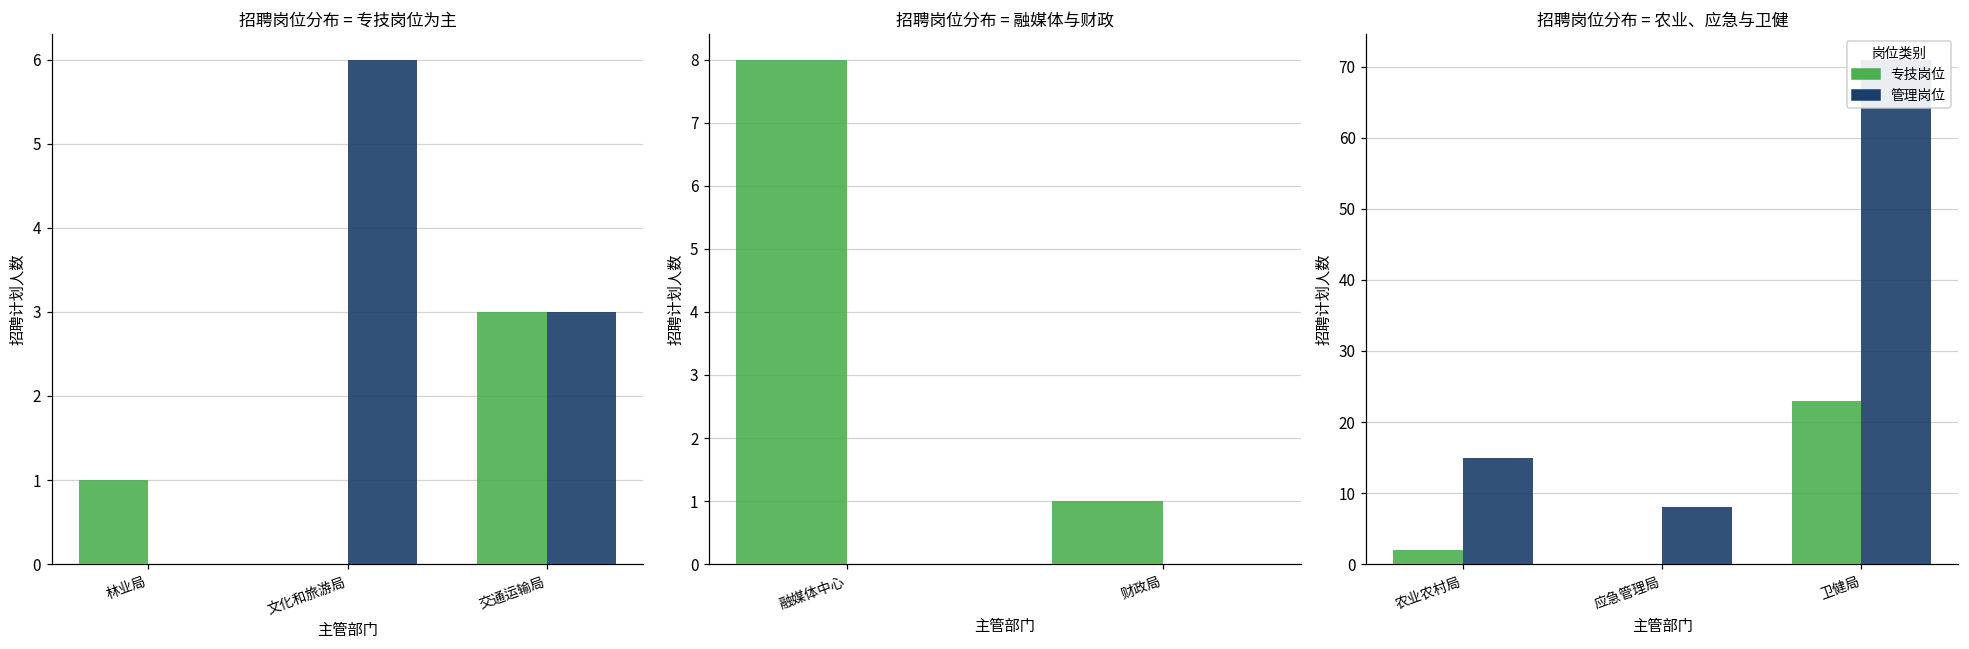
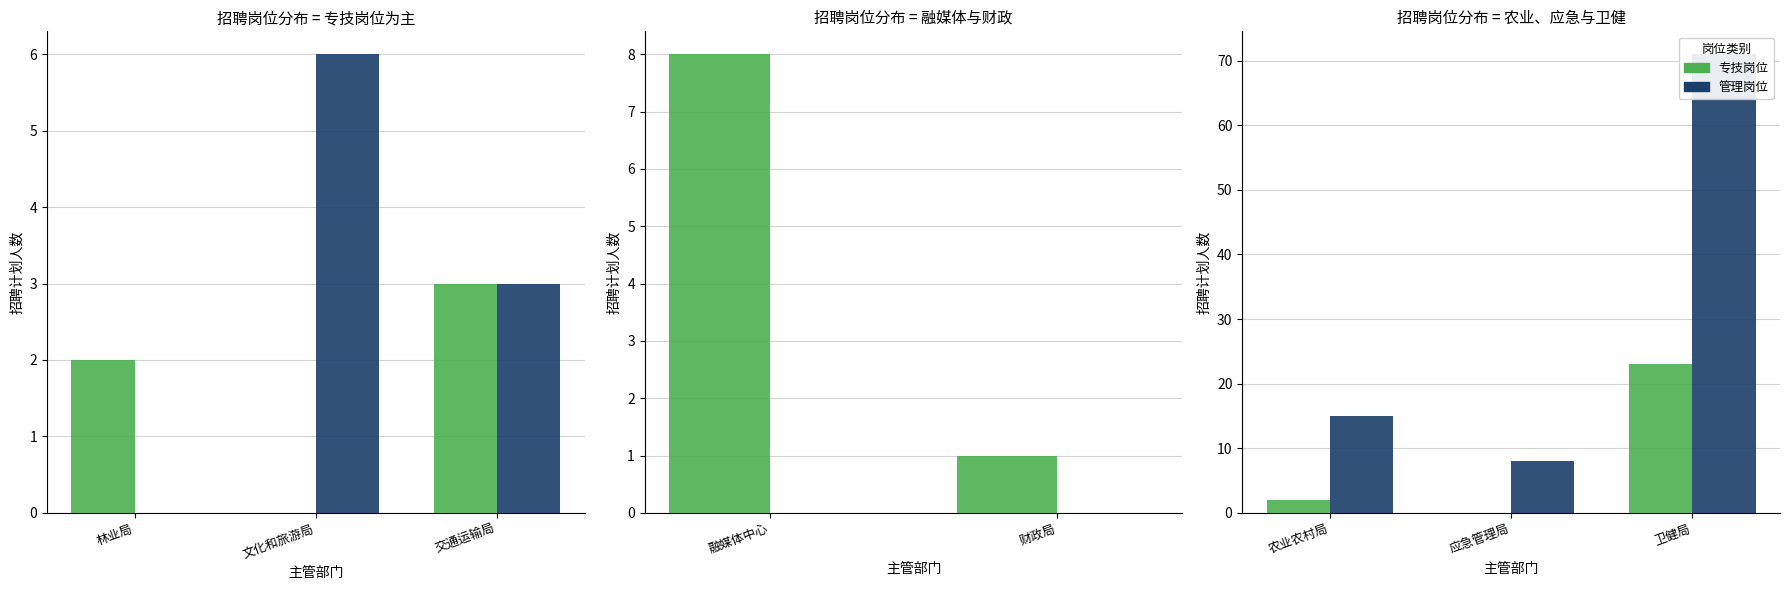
  {
    "招聘岗位分布 = 专技岗位为主": {
      "专技岗位": {
-       "林业局": 1,
+       "林业局": 2,
        "文化和旅游局": 0,
        "交通运输局": 3
      },
      "管理岗位": {
        "林业局": 0,
        "文化和旅游局": 6,
        "交通运输局": 3
      }
    },
    "招聘岗位分布 = 融媒体与财政": {
      "专技岗位": {
        "融媒体中心": 8.0,
        "财政局": 1.0
      },
      "管理岗位": {
        "融媒体中心": 0.0,
        "财政局": 0.0
      }
    },
    "招聘岗位分布 = 农业、应急与卫健": {
      "专技岗位": {
        "农业农村局": 2,
        "应急管理局": 0,
        "卫健局": 23
      },
      "管理岗位": {
        "农业农村局": 15,
        "应急管理局": 8
      }
    }
  }
